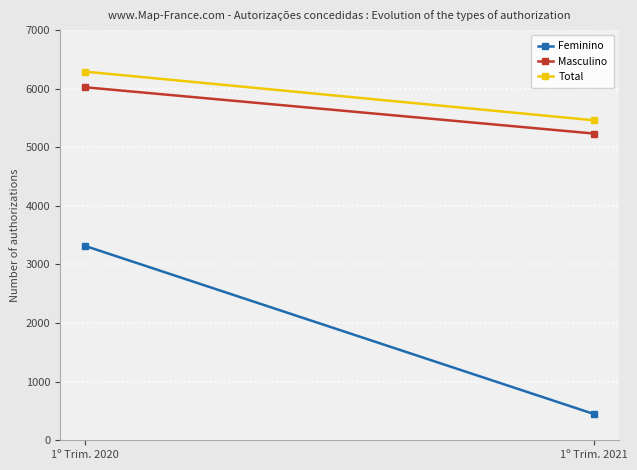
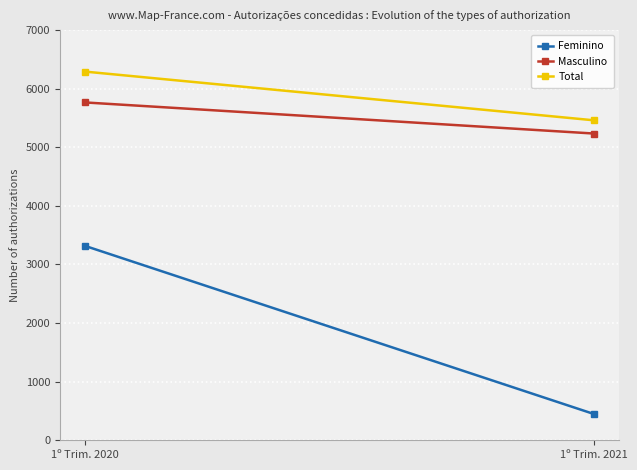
  {
    "Feminino": {
      "1º Trim. 2020": 3300,
      "1º Trim. 2021": 500
    },
    "Masculino": {
-     "1º Trim. 2020": 6000,
+     "1º Trim. 2020": 5800,
      "1º Trim. 2021": 5200
    },
    "Total": {
      "1º Trim. 2020": 6300,
      "1º Trim. 2021": 5500
    }
  }
